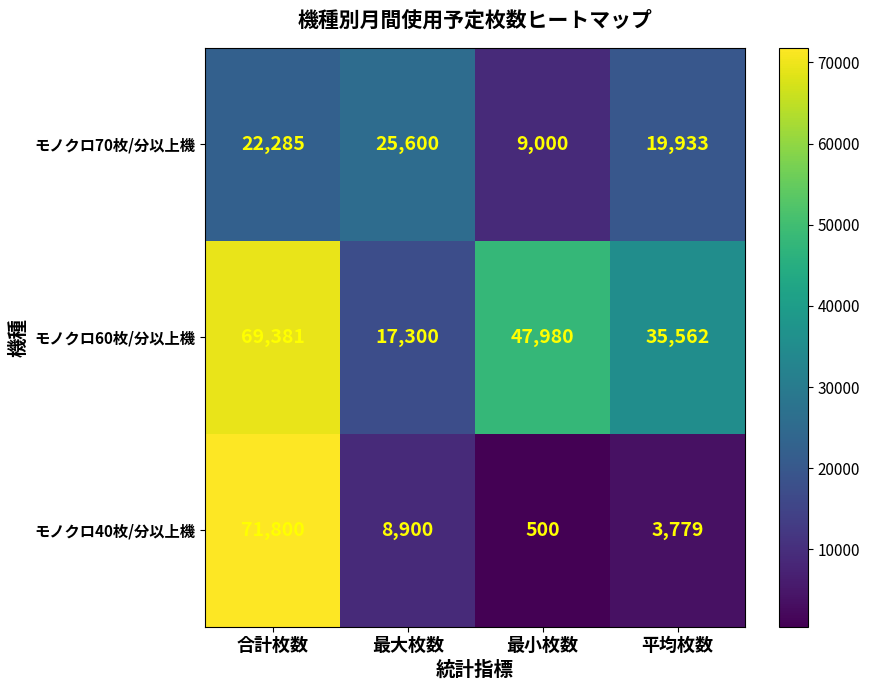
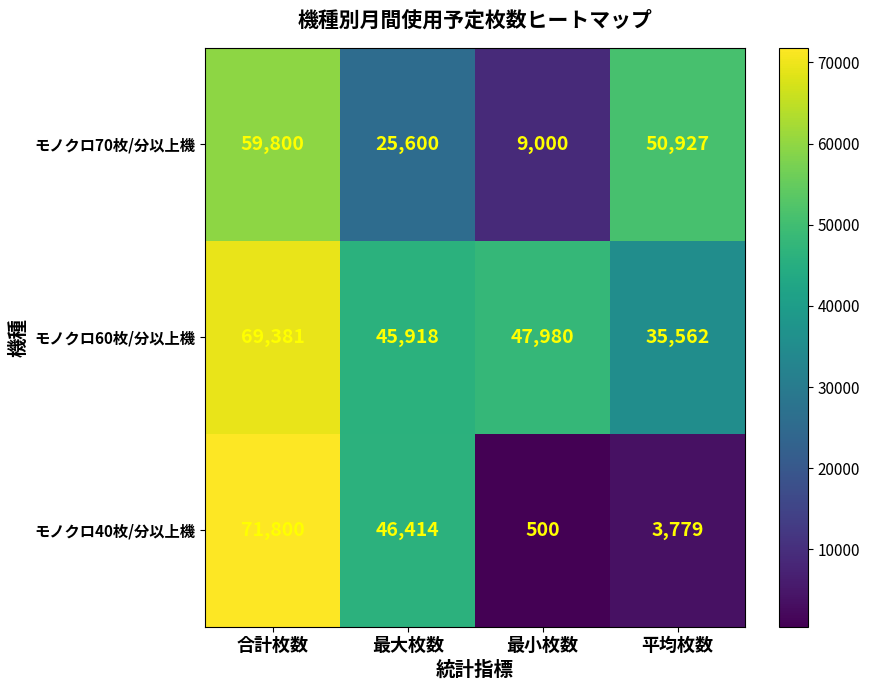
  {
    "モノクロ70枚/分以上機": {
-     "合計枚数": "22,285",
+     "合計枚数": "59,800",
      "最大枚数": "25,600",
      "最小枚数": "9,000",
-     "平均枚数": "19,933"
+     "平均枚数": "50,927"
    },
    "モノクロ60枚/分以上機": {
-     "最大枚数": "17,300",
+     "最大枚数": "45,918",
      "最小枚数": "47,980",
      "平均枚数": "35,562"
    },
    "モノクロ40枚/分以上機": {
-     "最大枚数": "8,900",
+     "最大枚数": "46,414",
      "最小枚数": "500",
      "平均枚数": "3,779"
    }
  }
